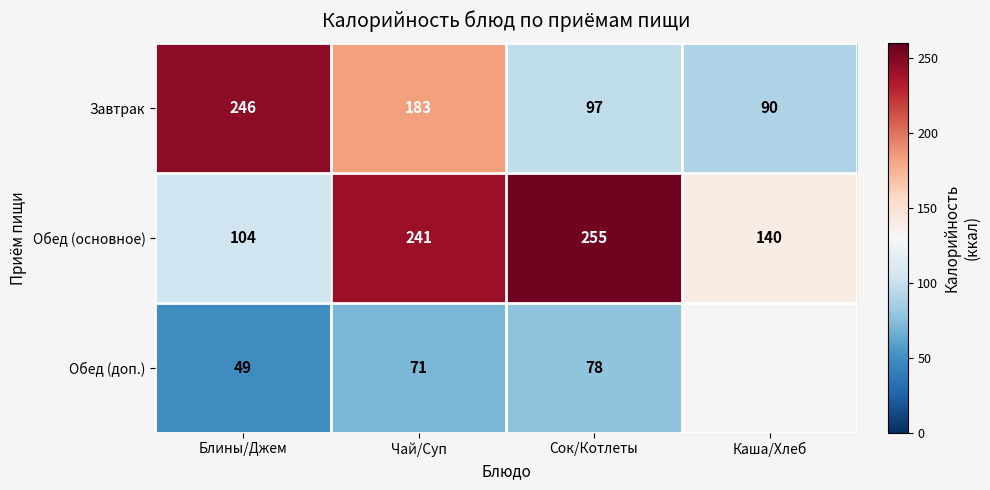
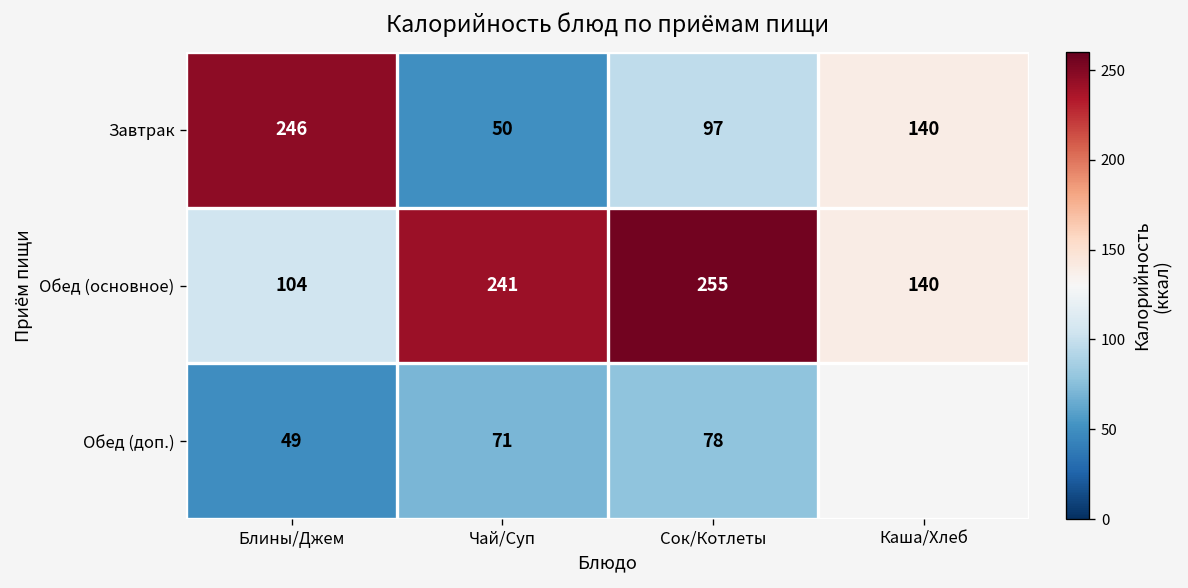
  {
    "Завтрак": {
      "Блины/Джем": 246,
-     "Чай/Суп": 183,
+     "Чай/Суп": 50,
      "Сок/Котлеты": 97,
-     "Каша/Хлеб": 90
+     "Каша/Хлеб": 140
    },
    "Обед (основное)": {
      "Блины/Джем": 104,
      "Чай/Суп": 241,
      "Сок/Котлеты": 255,
      "Каша/Хлеб": 140
    },
    "Обед (доп.)": {
      "Блины/Джем": 49,
      "Чай/Суп": 71,
      "Сок/Котлеты": 78
    }
  }
